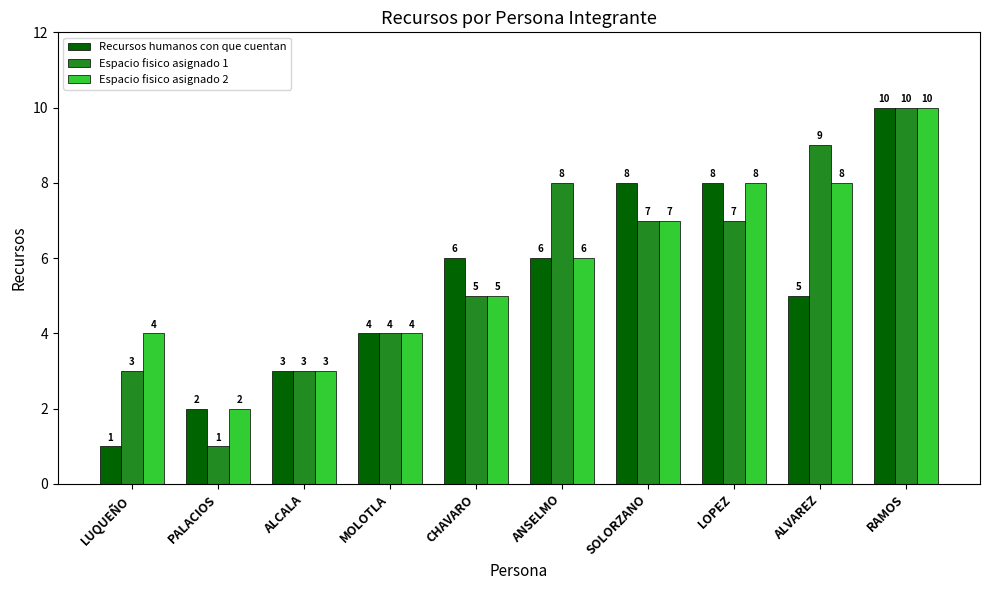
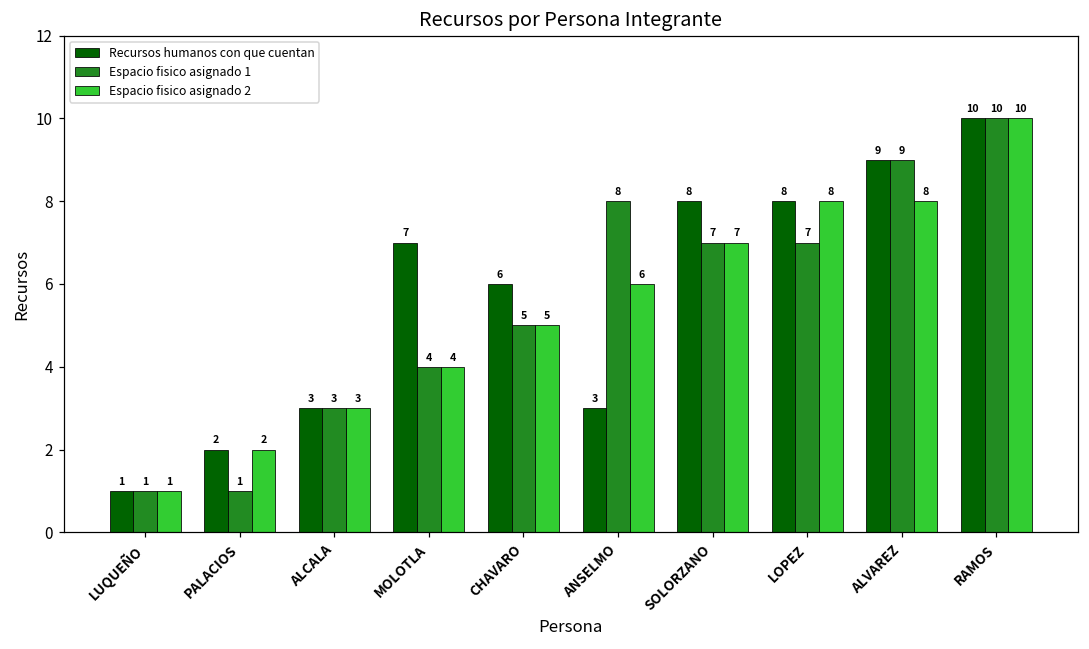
  {
    "Recursos humanos con que cuentan": {
      "LUQUEÑO": 1,
      "PALACIOS": 2,
      "ALCALA": 3,
-     "MOLOTLA": 4,
+     "MOLOTLA": 7,
      "CHAVARO": 6,
-     "ANSELMO": 6,
+     "ANSELMO": 3,
      "SOLORZANO": 8,
      "LOPEZ": 8,
-     "ALVAREZ": 5,
+     "ALVAREZ": 9,
      "RAMOS": 10
    },
    "Espacio fisico asignado 1": {
-     "LUQUEÑO": 3,
+     "LUQUEÑO": 1,
      "PALACIOS": 1,
      "ALCALA": 3,
      "MOLOTLA": 4,
      "CHAVARO": 5,
      "ANSELMO": 8,
      "SOLORZANO": 7,
      "LOPEZ": 7,
      "ALVAREZ": 9,
      "RAMOS": 10
    },
    "Espacio fisico asignado 2": {
-     "LUQUEÑO": 4,
+     "LUQUEÑO": 1,
      "PALACIOS": 2,
      "ALCALA": 3,
      "MOLOTLA": 4,
      "CHAVARO": 5,
      "ANSELMO": 6,
      "SOLORZANO": 7,
      "LOPEZ": 8,
      "ALVAREZ": 8,
      "RAMOS": 10
    }
  }
